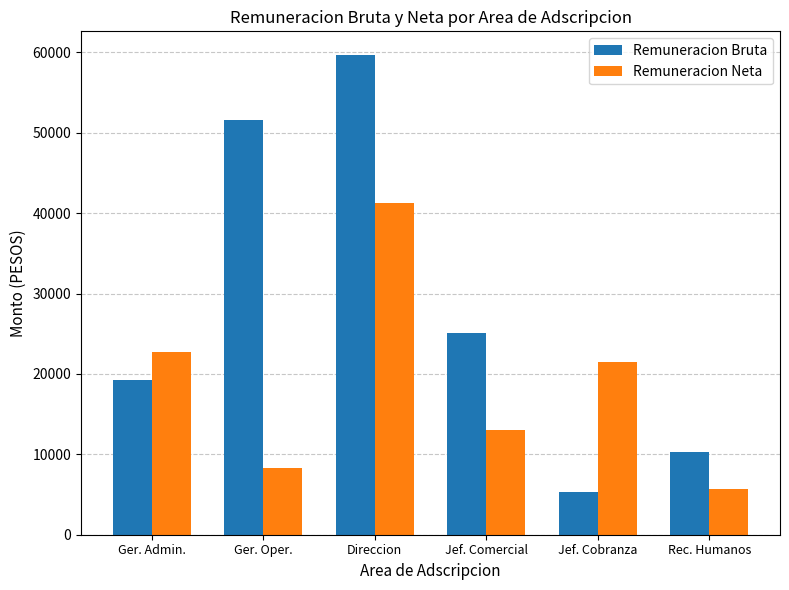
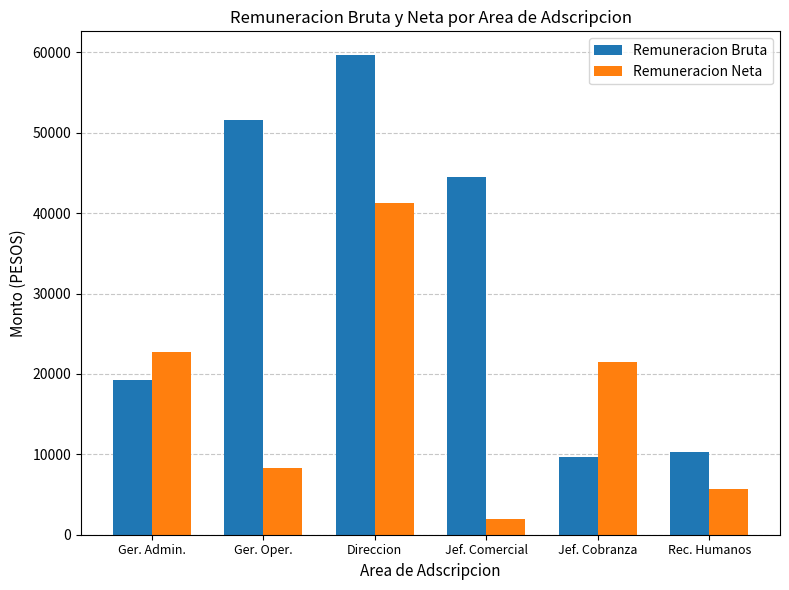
  {
    "Remuneracion Bruta": {
      "Ger. Admin.": 19000,
      "Ger. Oper.": 52000,
      "Direccion": 60000,
-     "Jef. Comercial": 25000,
-     "Jef. Cobranza": 5000,
+     "Jef. Comercial": 44000,
+     "Jef. Cobranza": 10000,
      "Rec. Humanos": 10000
    },
    "Remuneracion Neta": {
      "Ger. Admin.": 23000,
      "Ger. Oper.": 8000,
      "Direccion": 41000,
-     "Jef. Comercial": 13000,
+     "Jef. Comercial": 2000,
      "Jef. Cobranza": 22000,
      "Rec. Humanos": 6000
    }
  }
